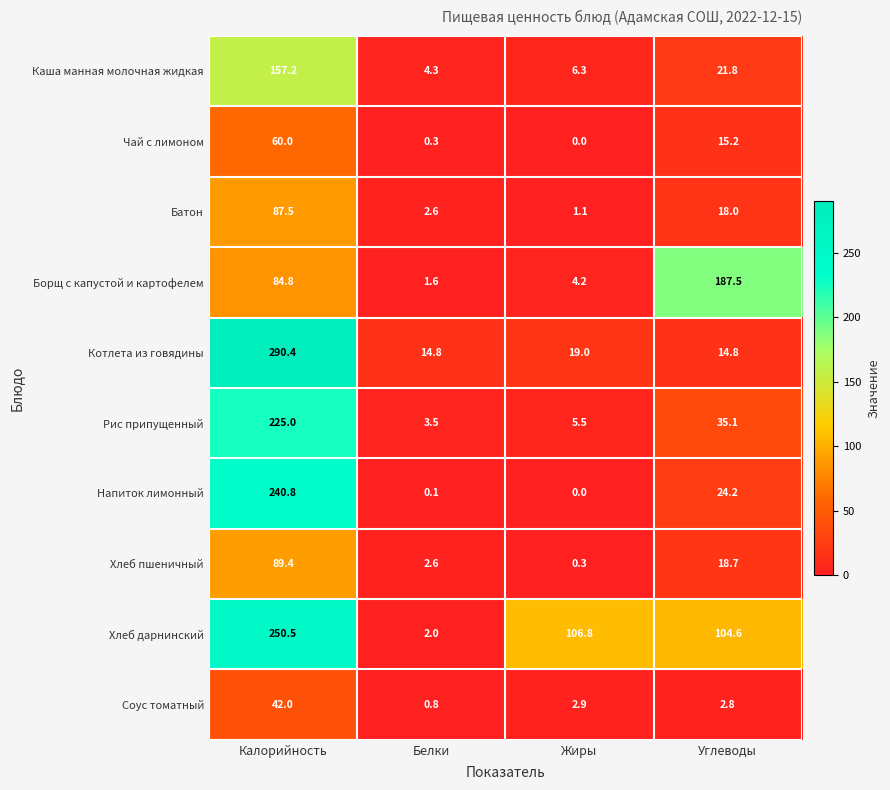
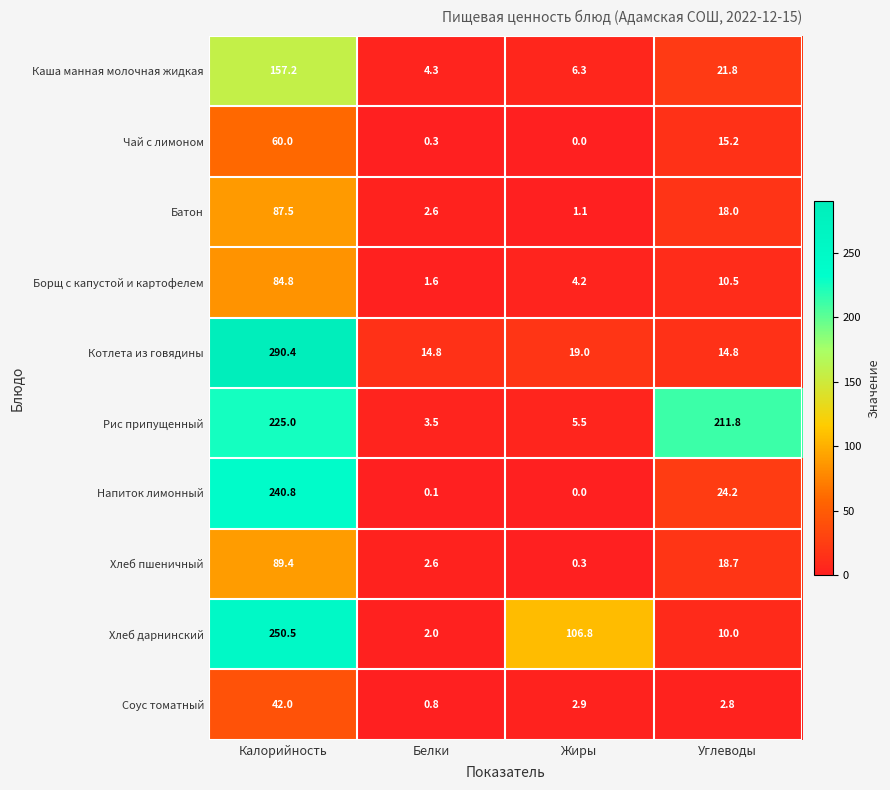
  {
    "Каша манная молочная жидкая": {
      "Калорийность": 157.2,
      "Белки": 4.3,
      "Жиры": 6.3,
      "Углеводы": 21.8
    },
    "Чай с лимоном": {
      "Калорийность": 60.0,
      "Белки": 0.3,
      "Жиры": 0.0,
      "Углеводы": 15.2
    },
    "Батон": {
      "Калорийность": 87.5,
      "Белки": 2.6,
      "Жиры": 1.1,
      "Углеводы": 18.0
    },
    "Борщ с капустой и картофелем": {
      "Калорийность": 84.8,
      "Белки": 1.6,
      "Жиры": 4.2,
-     "Углеводы": 187.5
+     "Углеводы": 10.5
    },
    "Котлета из говядины": {
      "Калорийность": 290.4,
      "Белки": 14.8,
      "Жиры": 19.0,
      "Углеводы": 14.8
    },
    "Рис припущенный": {
      "Калорийность": 225.0,
      "Белки": 3.5,
      "Жиры": 5.5,
-     "Углеводы": 35.1
+     "Углеводы": 211.8
    },
    "Напиток лимонный": {
      "Калорийность": 240.8,
      "Белки": 0.1,
      "Жиры": 0.0,
      "Углеводы": 24.2
    },
    "Хлеб пшеничный": {
      "Калорийность": 89.4,
      "Белки": 2.6,
      "Жиры": 0.3,
      "Углеводы": 18.7
    },
    "Хлеб дарнинский": {
      "Калорийность": 250.5,
      "Белки": 2.0,
      "Жиры": 106.8,
-     "Углеводы": 104.6
+     "Углеводы": 10.0
    },
    "Соус томатный": {
      "Калорийность": 42.0,
      "Белки": 0.8,
      "Жиры": 2.9,
      "Углеводы": 2.8
    }
  }
